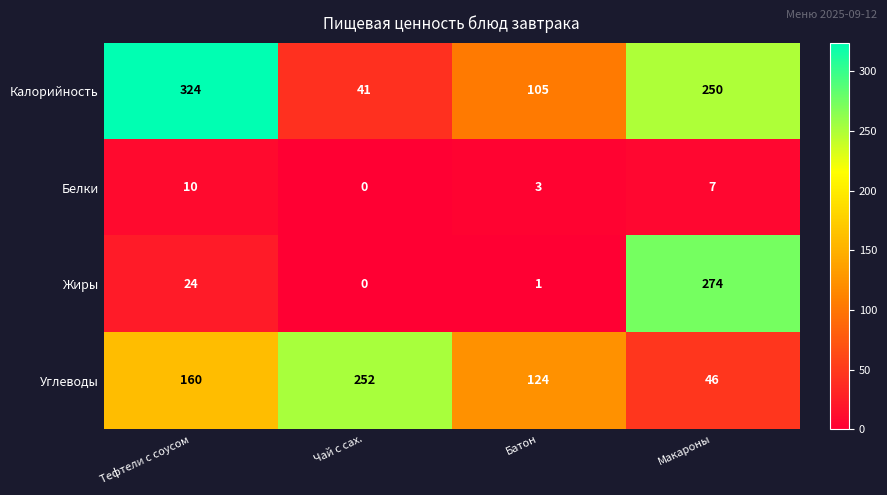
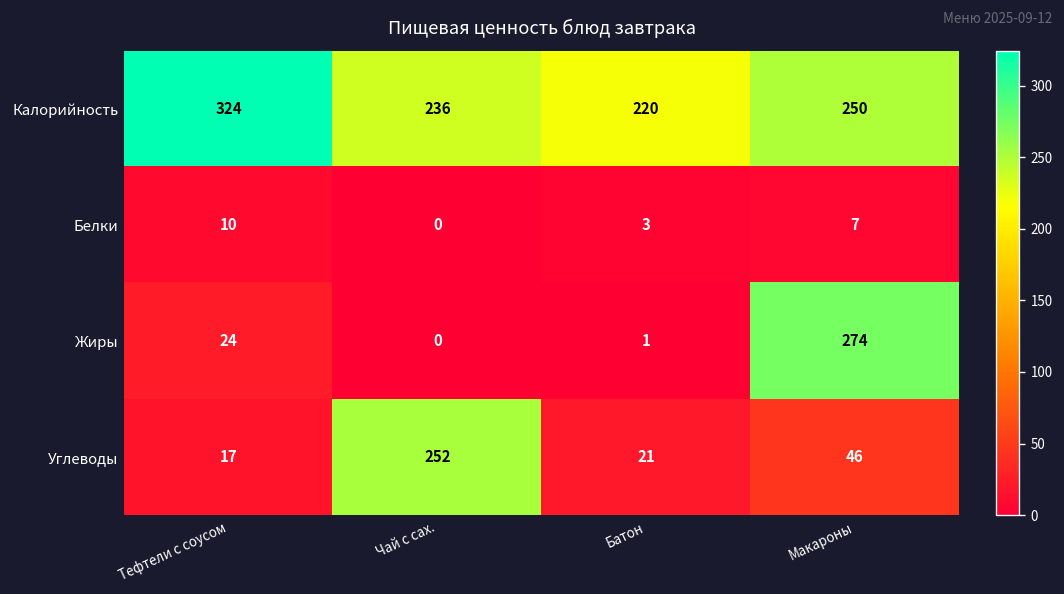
  {
    "Калорийность": {
      "Тефтели с соусом": 324,
-     "Чай с сах.": 41,
-     "Батон": 105,
+     "Чай с сах.": 236,
+     "Батон": 220,
      "Макароны": 250
    },
    "Белки": {
      "Тефтели с соусом": 10,
      "Чай с сах.": 0,
      "Батон": 3,
      "Макароны": 7
    },
    "Жиры": {
      "Тефтели с соусом": 24,
      "Чай с сах.": 0,
      "Батон": 1,
      "Макароны": 274
    },
    "Углеводы": {
-     "Тефтели с соусом": 160,
+     "Тефтели с соусом": 17,
      "Чай с сах.": 252,
-     "Батон": 124,
+     "Батон": 21,
      "Макароны": 46
    }
  }
